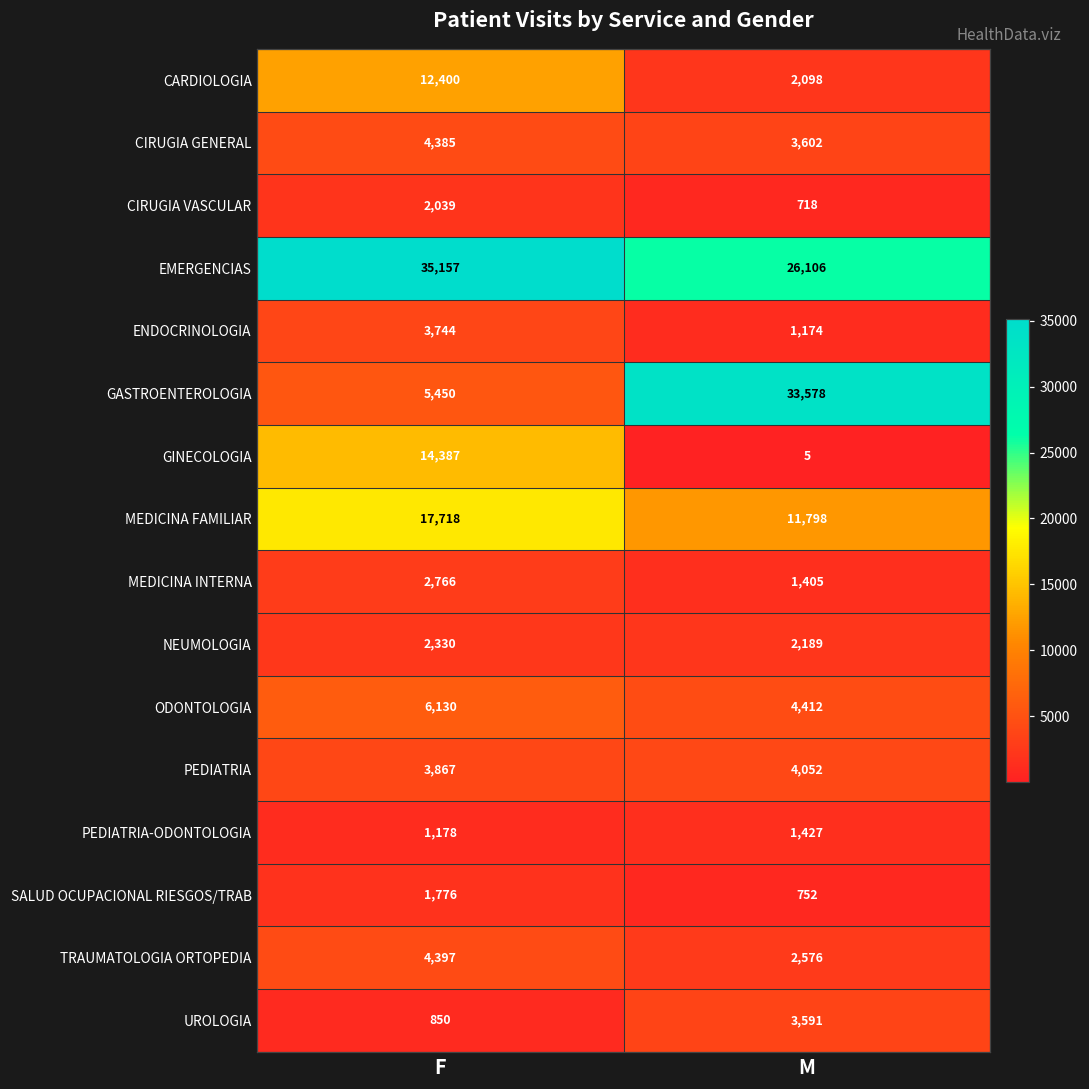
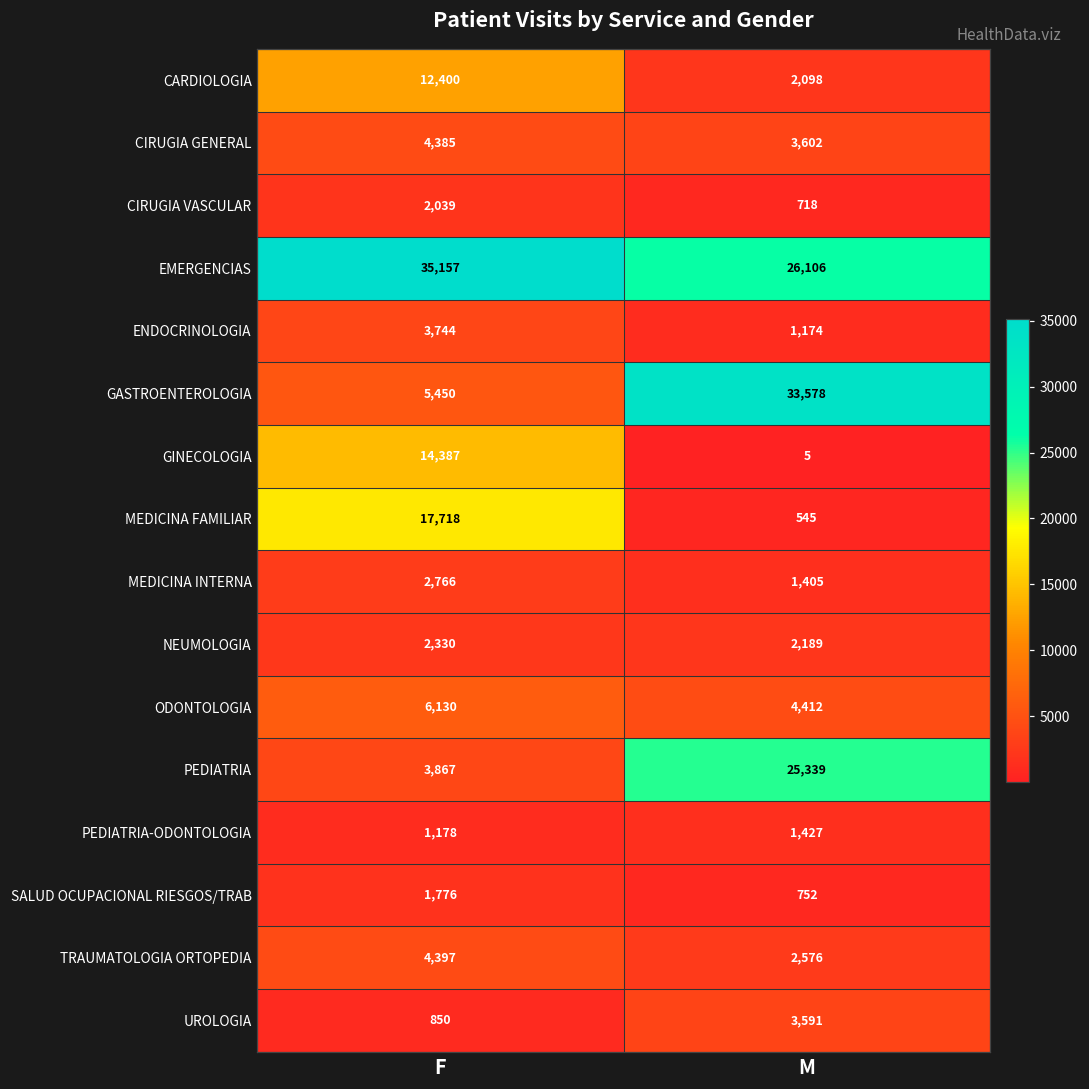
  {
    "CARDIOLOGIA": {
      "F": "12,400",
      "M": "2,098"
    },
    "CIRUGIA GENERAL": {
      "F": "4,385",
      "M": "3,602"
    },
    "CIRUGIA VASCULAR": {
      "F": "2,039",
      "M": "718"
    },
    "EMERGENCIAS": {
      "F": "35,157",
      "M": "26,106"
    },
    "ENDOCRINOLOGIA": {
      "F": "3,744",
      "M": "1,174"
    },
    "GASTROENTEROLOGIA": {
      "F": "5,450",
      "M": "33,578"
    },
    "GINECOLOGIA": {
      "F": "14,387",
      "M": "5"
    },
    "MEDICINA FAMILIAR": {
      "F": "17,718",
-     "M": "11,798"
+     "M": "545"
    },
    "MEDICINA INTERNA": {
      "F": "2,766",
      "M": "1,405"
    },
    "NEUMOLOGIA": {
      "F": "2,330",
      "M": "2,189"
    },
    "ODONTOLOGIA": {
      "F": "6,130",
      "M": "4,412"
    },
    "PEDIATRIA": {
      "F": "3,867",
-     "M": "4,052"
+     "M": "25,339"
    },
    "PEDIATRIA-ODONTOLOGIA": {
      "F": "1,178",
      "M": "1,427"
    },
    "SALUD OCUPACIONAL RIESGOS/TRAB": {
      "F": "1,776",
      "M": "752"
    },
    "TRAUMATOLOGIA ORTOPEDIA": {
      "F": "4,397",
      "M": "2,576"
    },
    "UROLOGIA": {
      "F": "850",
      "M": "3,591"
    }
  }
